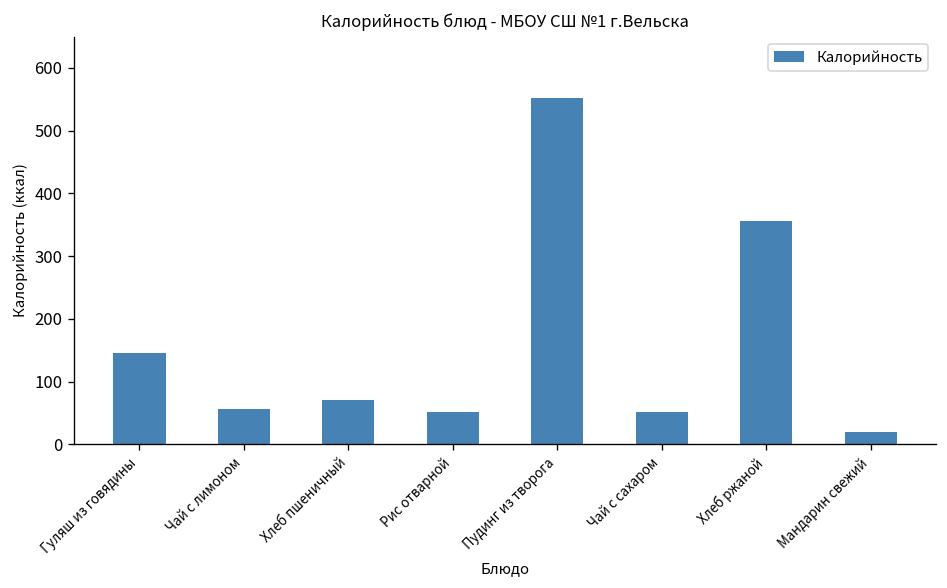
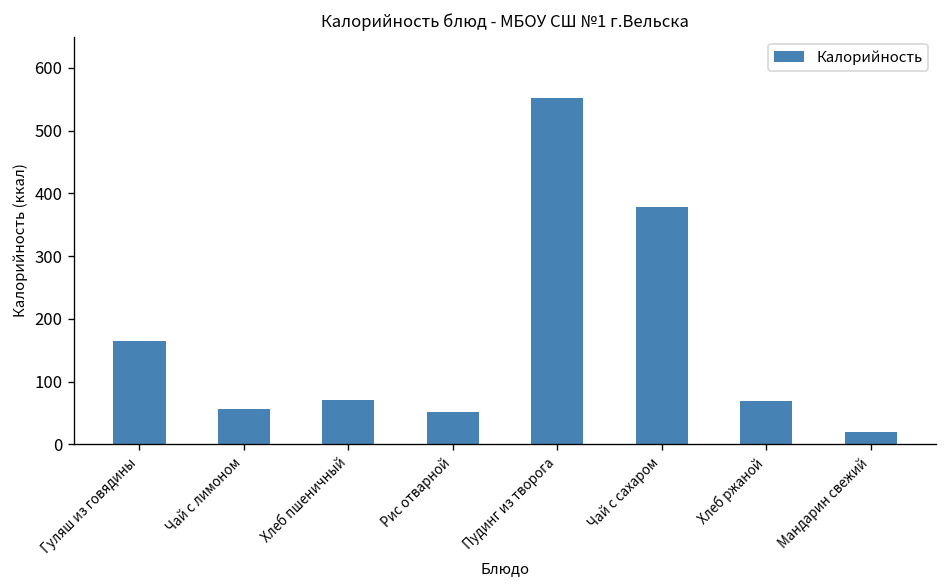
  {
-   "Гуляш из говядины": 150,
+   "Гуляш из говядины": 160,
    "Чай с лимоном": 60,
    "Хлеб пшеничный": 70,
    "Рис отварной": 50,
    "Пудинг из творога": 550,
-   "Чай с сахаром": 50,
-   "Хлеб ржаной": 360,
+   "Чай с сахаром": 380,
+   "Хлеб ржаной": 70,
    "Мандарин свежий": 20
  }
